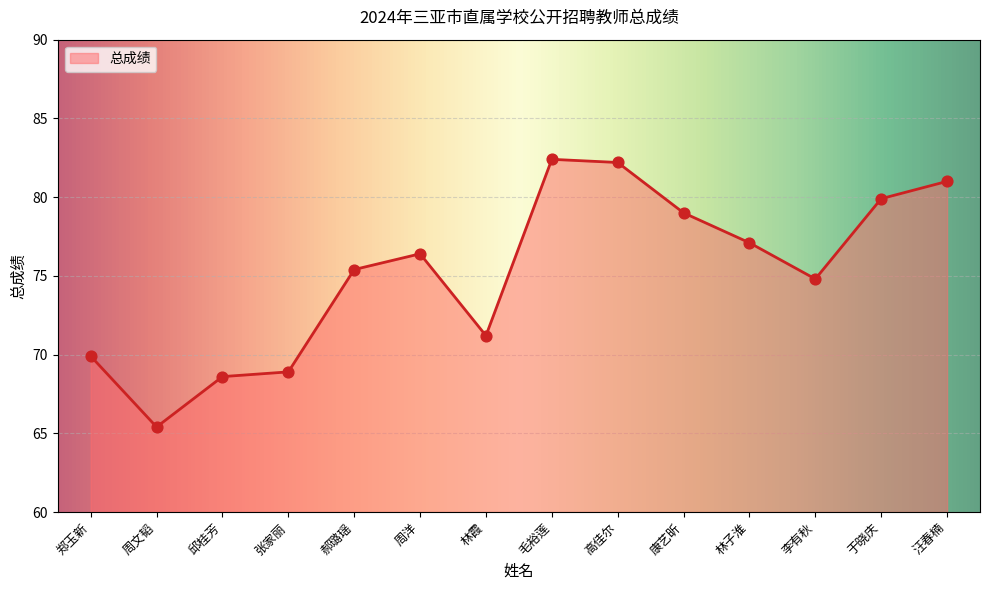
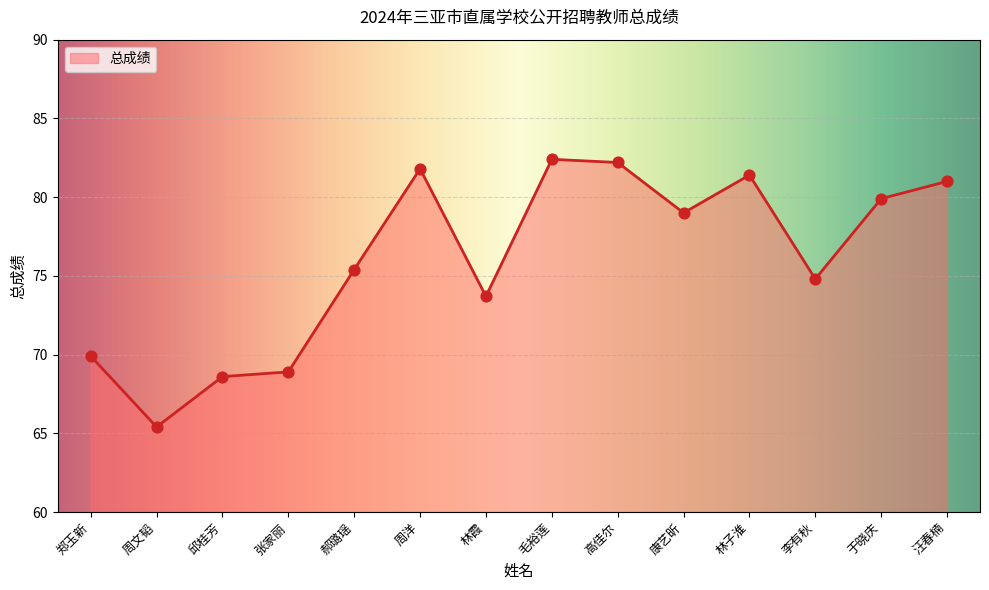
  {
    "郑玉新": 69.9,
    "周文韬": 65.4,
    "邱桂芳": 68.6,
    "张家丽": 68.9,
    "郝璐瑶": 75.4,
-   "周洋": 76.4,
-   "林霞": 71.2,
+   "周洋": 81.8,
+   "林霞": 73.7,
    "毛裕莲": 82.4,
    "高佳尔": 82.2,
    "康艺昕": 79.0,
-   "林子淮": 77.1,
+   "林子淮": 81.4,
    "李有秋": 74.8,
    "于晓庆": 79.9,
    "汪春楠": 81.0
  }
